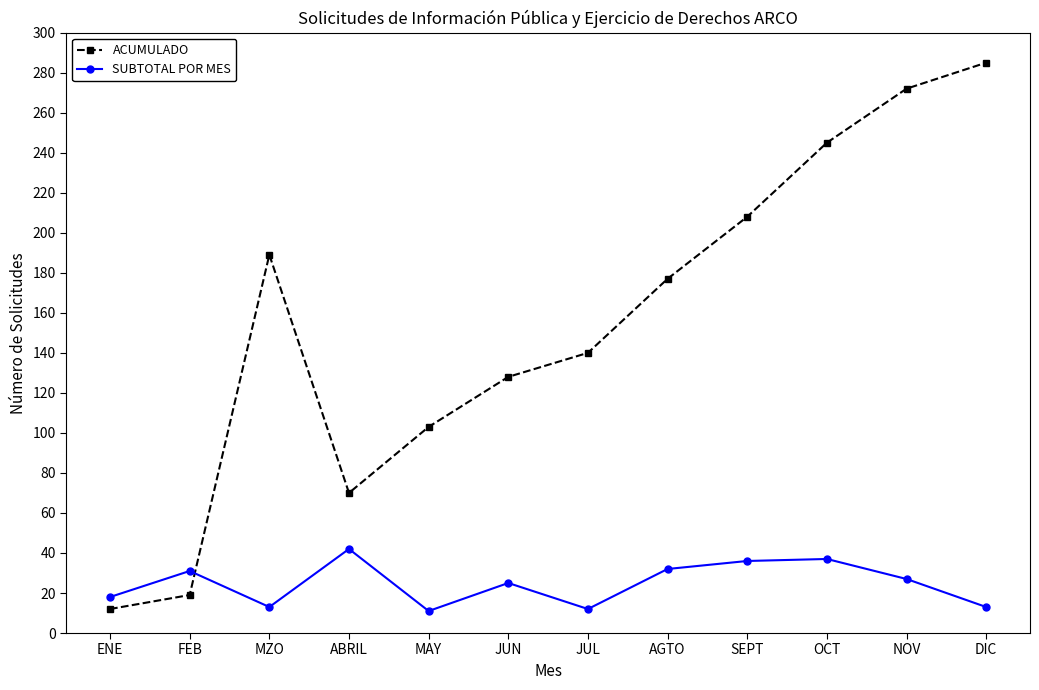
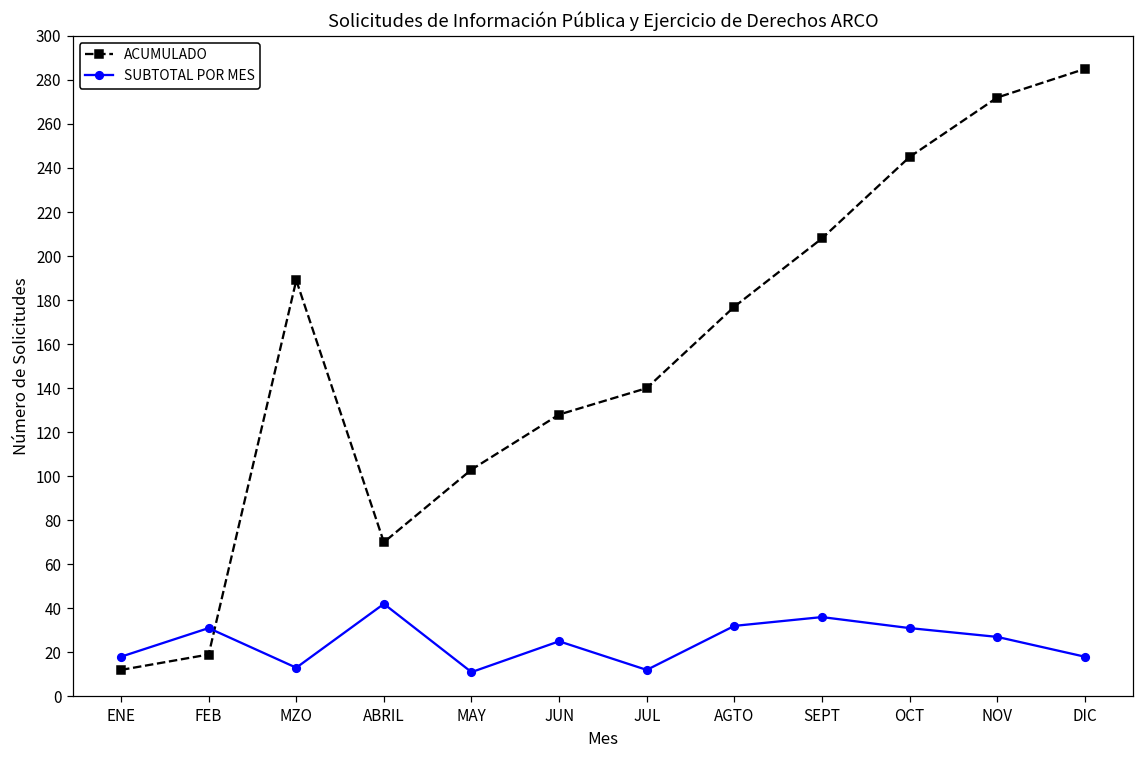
  {
    "ACUMULADO": {
      "ENE": 12,
      "FEB": 19,
      "MZO": 189,
      "ABRIL": 70,
      "MAY": 103,
      "JUN": 128,
      "JUL": 140,
      "AGTO": 177,
      "SEPT": 208,
      "OCT": 245,
      "NOV": 272,
      "DIC": 285
    },
    "SUBTOTAL POR MES": {
      "ENE": 18,
      "FEB": 31,
      "MZO": 13,
      "ABRIL": 42,
      "MAY": 11,
      "JUN": 25,
      "JUL": 12,
      "AGTO": 32,
      "SEPT": 36,
-     "OCT": 37,
+     "OCT": 31,
      "NOV": 27,
-     "DIC": 13
+     "DIC": 18
    }
  }
